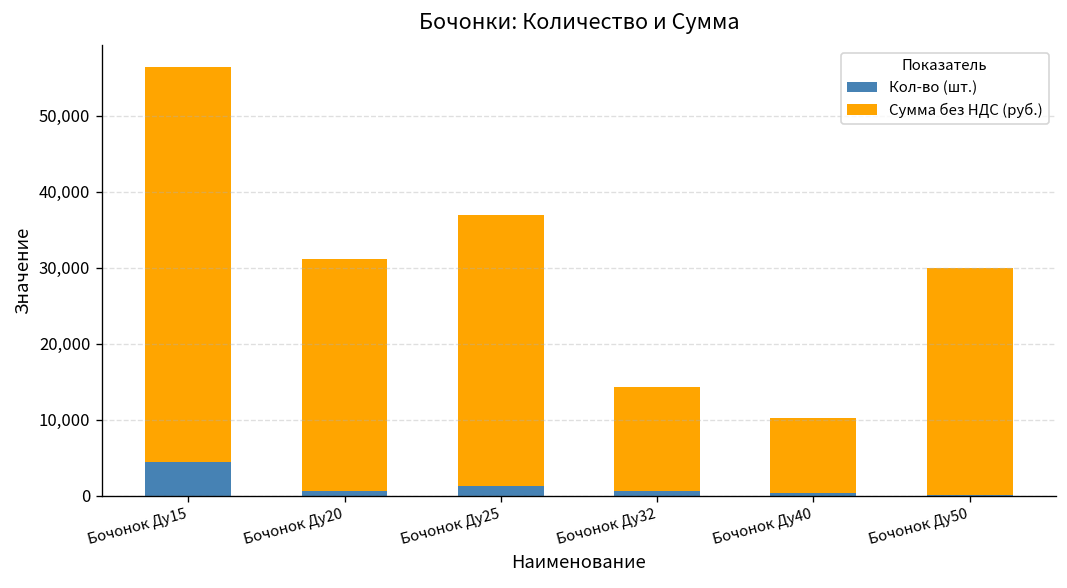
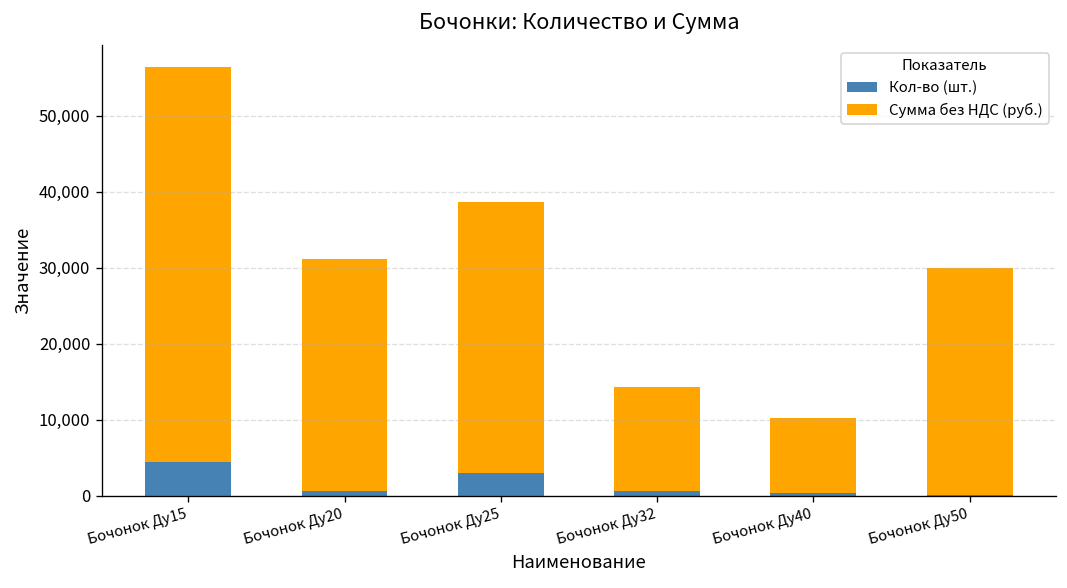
  {
    "Кол-во (шт.)": {
      "Бочонок Ду15": "4,000",
      "Бочонок Ду20": "1,000",
-     "Бочонок Ду25": "1,000",
+     "Бочонок Ду25": "3,000",
      "Бочонок Ду32": "1,000"
    },
    "Сумма без НДС (руб.)": {
      "Бочонок Ду15": "52,000",
      "Бочонок Ду20": "30,000",
      "Бочонок Ду25": "36,000",
      "Бочонок Ду32": "14,000",
      "Бочонок Ду40": "10,000",
      "Бочонок Ду50": "30,000"
    }
  }
